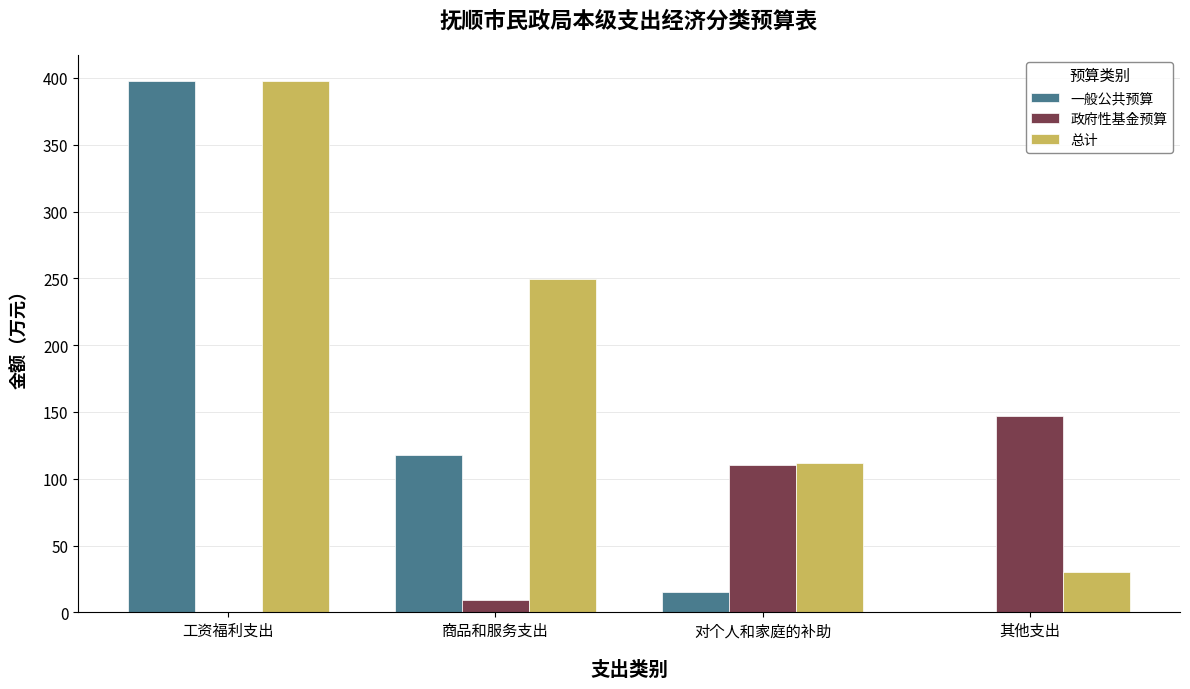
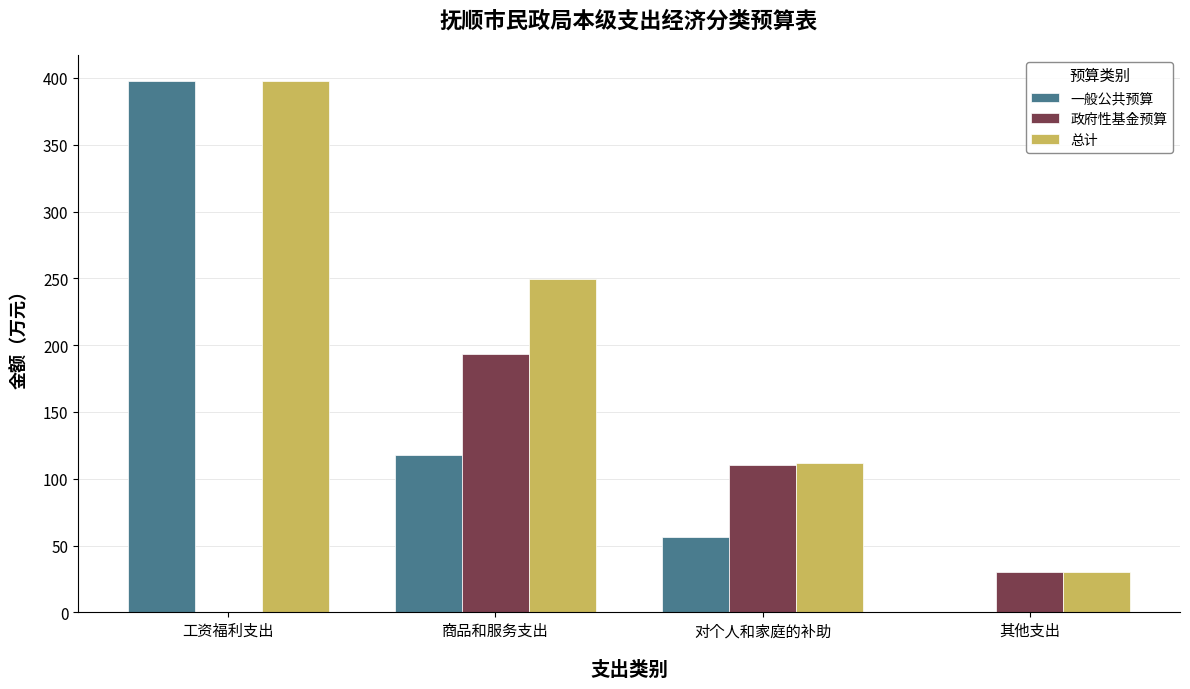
  {
    "一般公共预算": {
      "工资福利支出": 397,
      "商品和服务支出": 118,
-     "对个人和家庭的补助": 15,
+     "对个人和家庭的补助": 57,
      "其他支出": 0
    },
    "政府性基金预算": {
      "工资福利支出": 0,
-     "商品和服务支出": 9,
+     "商品和服务支出": 194,
      "对个人和家庭的补助": 110,
-     "其他支出": 147
+     "其他支出": 30
    },
    "总计": {
      "工资福利支出": 397,
      "商品和服务支出": 250,
      "对个人和家庭的补助": 112,
      "其他支出": 30
    }
  }
